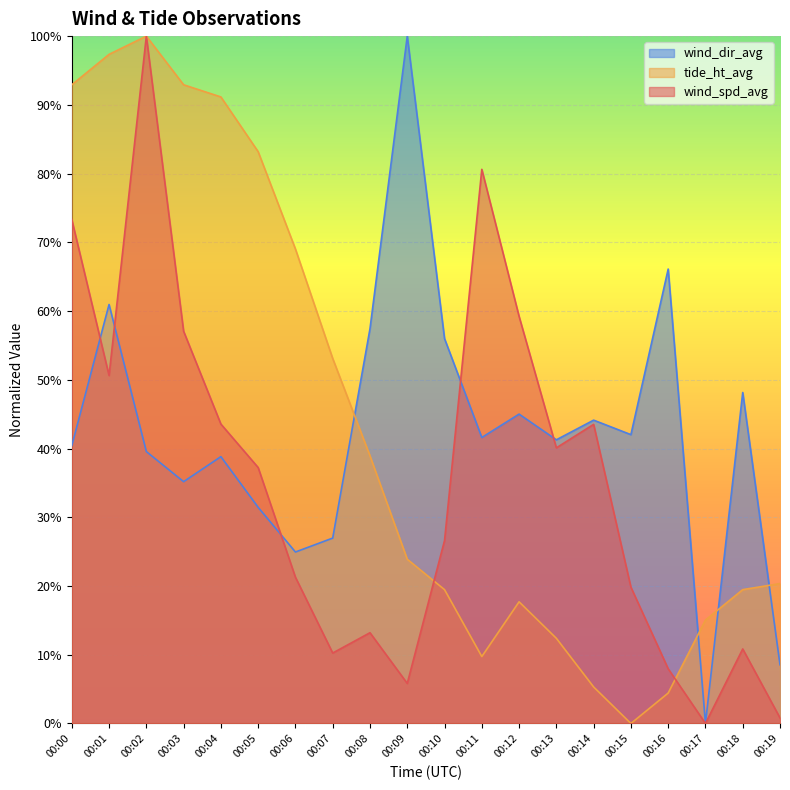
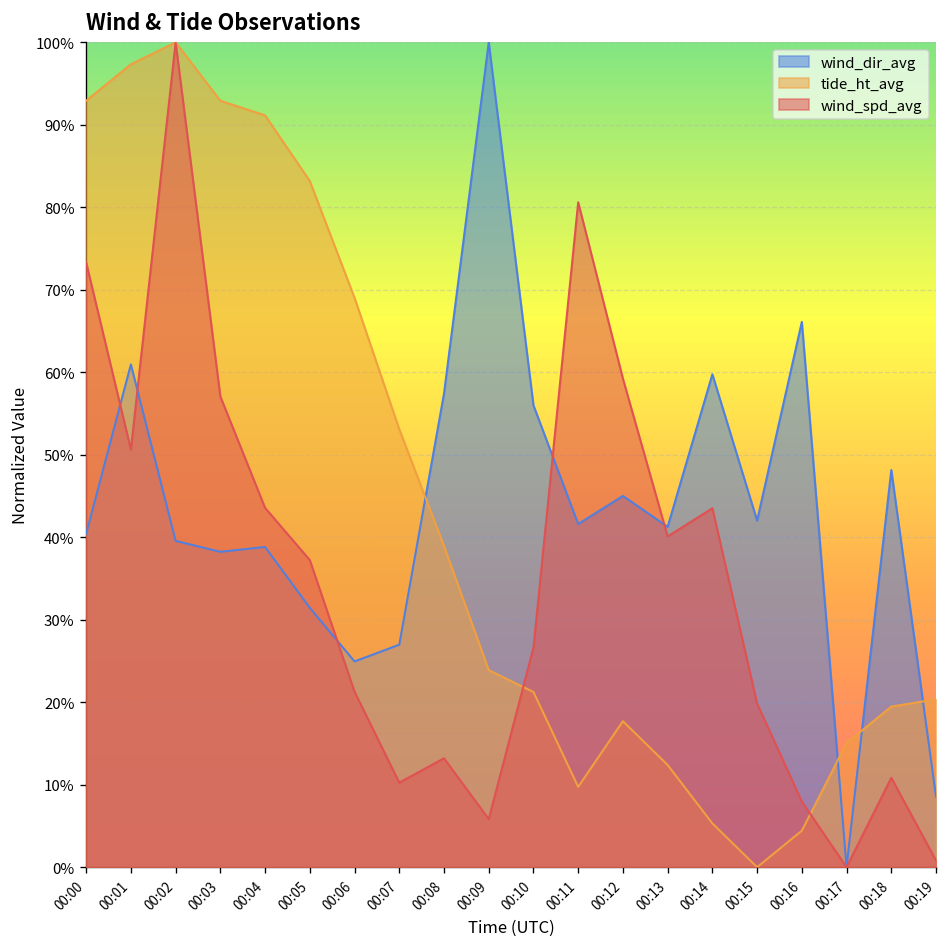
  {
    "wind_dir_avg": {
      "00:00": "40%",
      "00:01": "61%",
      "00:02": "40%",
-     "00:03": "35%",
+     "00:03": "38%",
      "00:04": "39%",
      "00:05": "31%",
      "00:06": "25%",
      "00:07": "27%",
      "00:08": "57%",
      "00:09": "100%",
      "00:10": "56%",
      "00:11": "42%",
      "00:12": "45%",
      "00:13": "41%",
-     "00:14": "44%",
+     "00:14": "60%",
      "00:15": "42%",
      "00:16": "66%",
      "00:18": "48%",
      "00:19": "9%"
    },
    "tide_ht_avg": {
      "00:00": "93%",
      "00:01": "97%",
      "00:03": "93%",
      "00:04": "91%",
      "00:05": "83%",
      "00:06": "69%",
      "00:07": "53%",
      "00:08": "39%",
      "00:09": "24%",
-     "00:10": "19%",
+     "00:10": "21%",
      "00:11": "10%",
      "00:12": "18%",
      "00:13": "12%",
      "00:14": "5%",
      "00:15": "0%",
      "00:16": "4%",
      "00:17": "15%",
      "00:18": "19%",
      "00:19": "20%"
    },
    "wind_spd_avg": {
      "00:00": "73%",
      "00:01": "51%",
      "00:03": "57%",
      "00:04": "44%",
      "00:05": "37%",
      "00:06": "21%",
      "00:07": "10%",
      "00:08": "13%",
      "00:09": "6%",
      "00:10": "27%",
      "00:11": "81%",
      "00:12": "59%",
      "00:13": "40%",
      "00:14": "44%",
      "00:15": "20%",
      "00:16": "8%",
      "00:18": "11%",
      "00:19": "1%"
    }
  }
